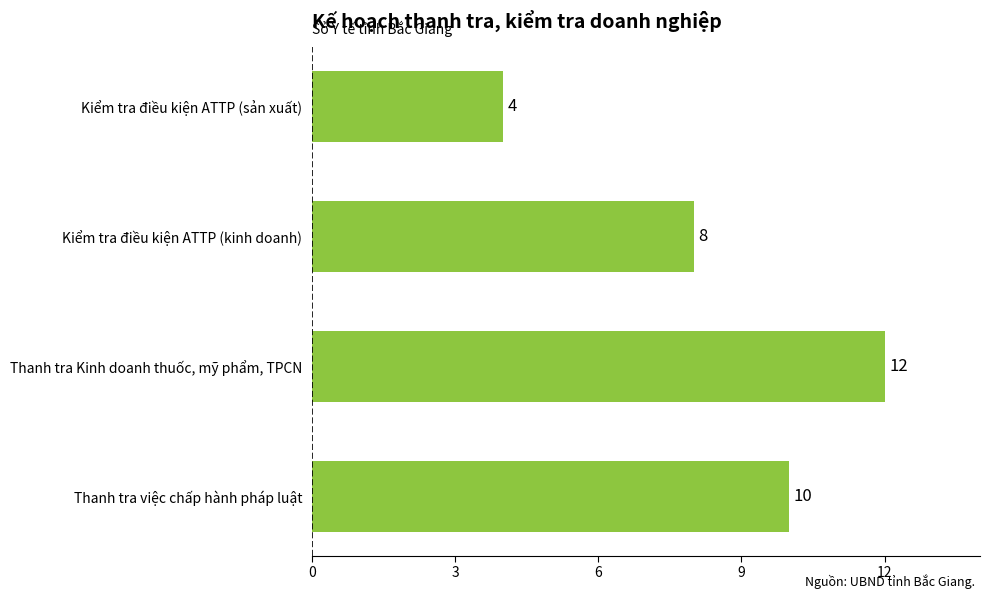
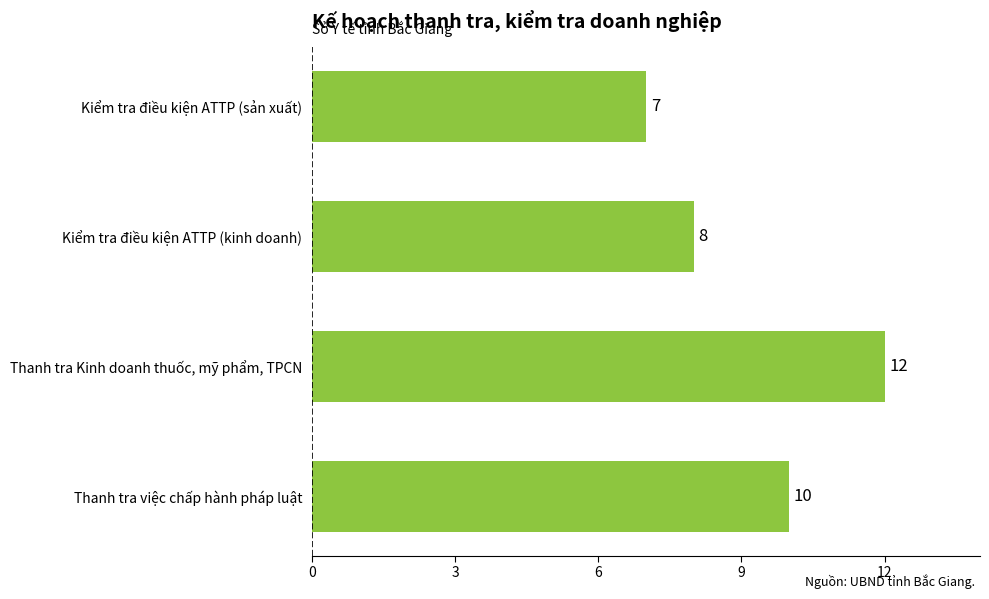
  {
-   "Kiểm tra điều kiện ATTP (sản xuất)": 4,
+   "Kiểm tra điều kiện ATTP (sản xuất)": 7,
    "Kiểm tra điều kiện ATTP (kinh doanh)": 8,
    "Thanh tra Kinh doanh thuốc, mỹ phẩm, TPCN": 12,
    "Thanh tra việc chấp hành pháp luật": 10
  }
